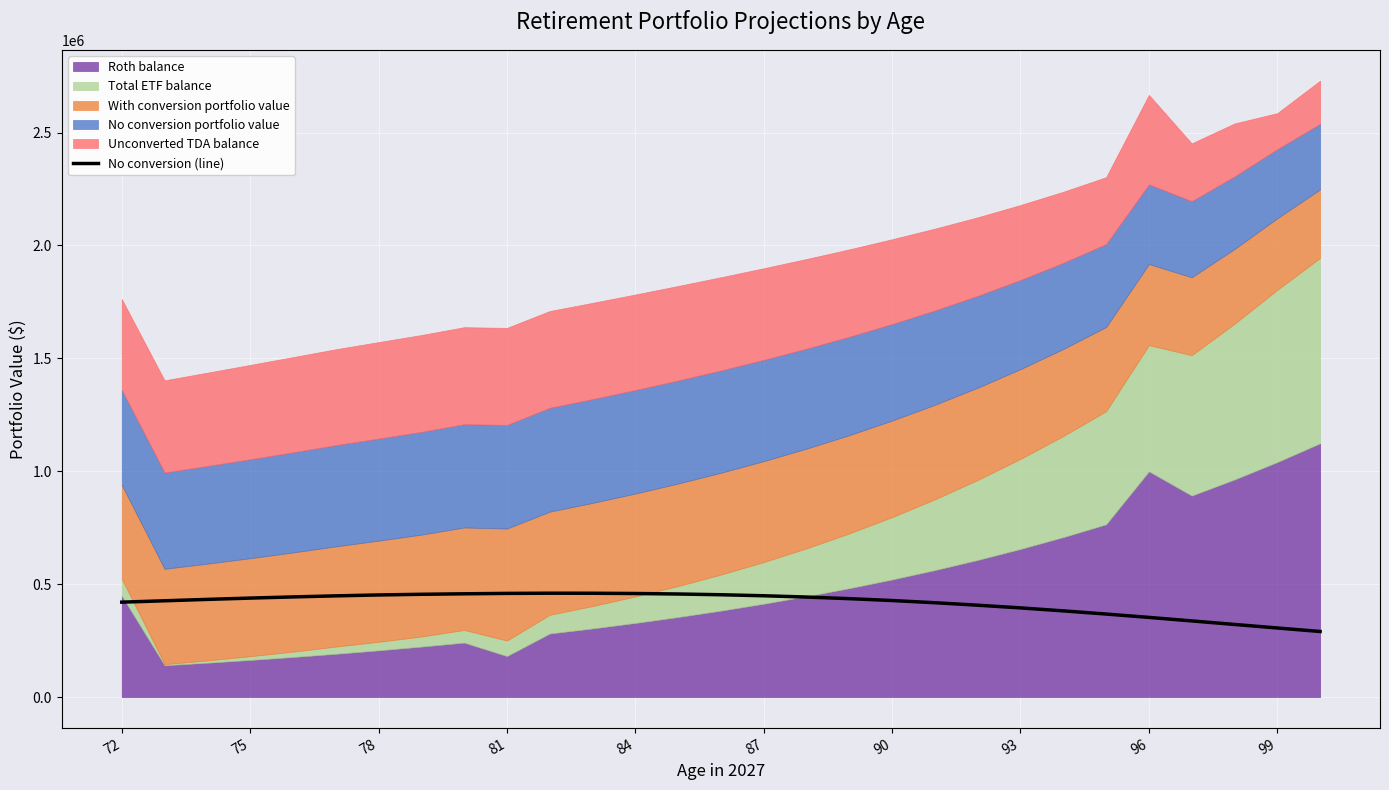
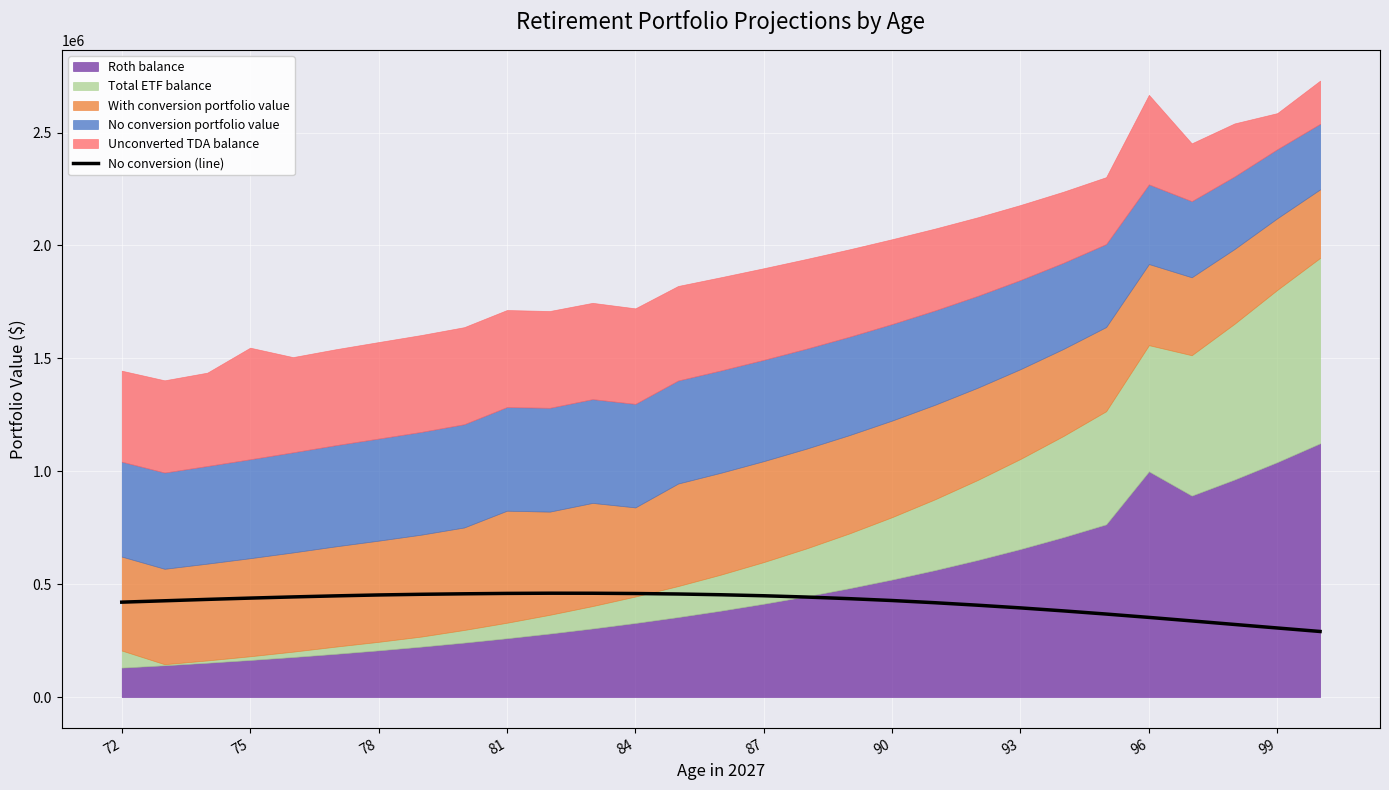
  {
    "Roth balance": {
-     "72": 450000,
+     "72": 130000,
      "75": 160000,
      "78": 210000,
-     "81": 180000,
+     "81": 260000,
      "84": 330000,
      "87": 410000,
      "90": 520000,
      "93": 660000,
      "96": 1000000,
      "99": 1040000
    },
    "No conversion (line)": {
      "72": 420000,
      "75": 440000,
      "78": 450000,
      "81": 460000,
      "84": 460000,
      "87": 450000,
      "90": 430000,
      "93": 390000,
      "96": 350000,
      "99": 310000
    },
    "Total ETF balance": {
      "72": 80000,
      "75": 20000,
      "78": 40000,
      "81": 70000,
      "84": 120000,
      "87": 180000,
      "90": 280000,
      "93": 400000,
      "96": 560000,
      "99": 760000
    },
    "With conversion portfolio value": {
      "72": 420000,
      "75": 430000,
      "78": 450000,
      "81": 500000,
-     "84": 460000,
+     "84": 390000,
      "87": 450000,
      "90": 430000,
      "93": 400000,
      "96": 360000,
      "99": 320000
    },
    "No conversion portfolio value": {
      "72": 420000,
      "75": 440000,
      "78": 450000,
      "81": 460000,
      "84": 460000,
      "87": 450000,
      "90": 430000,
      "93": 390000,
      "96": 350000,
      "99": 310000
    },
    "Unconverted TDA balance": {
      "72": 400000,
-     "75": 420000,
+     "75": 490000,
      "78": 430000,
      "81": 430000,
      "84": 420000,
      "87": 410000,
      "90": 380000,
      "93": 330000,
      "96": 400000,
      "99": 160000
    }
  }
